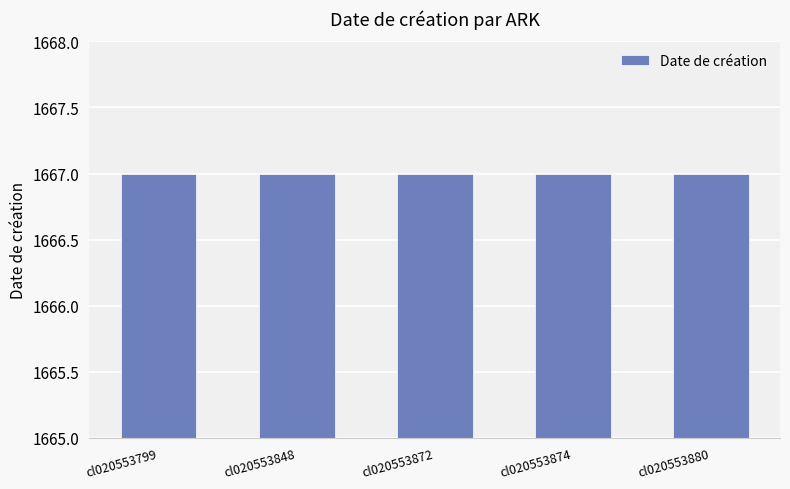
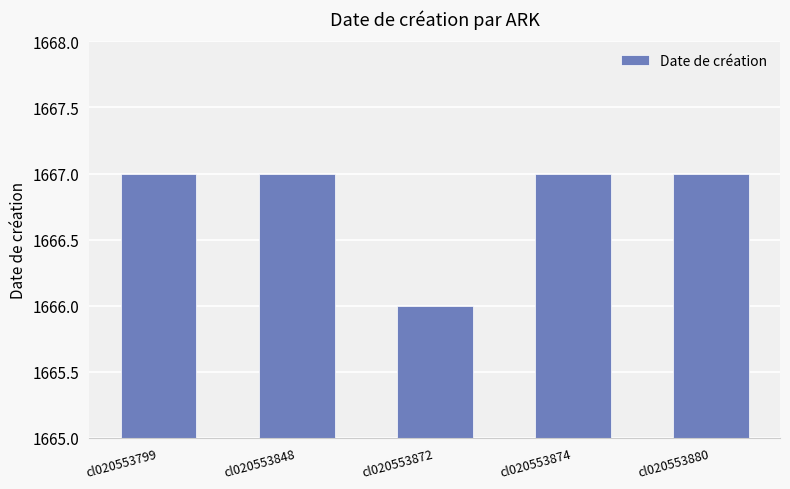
  {
    "cl020553799": 1667,
    "cl020553848": 1667,
-   "cl020553872": 1667,
+   "cl020553872": 1666,
    "cl020553874": 1667,
    "cl020553880": 1667
  }
